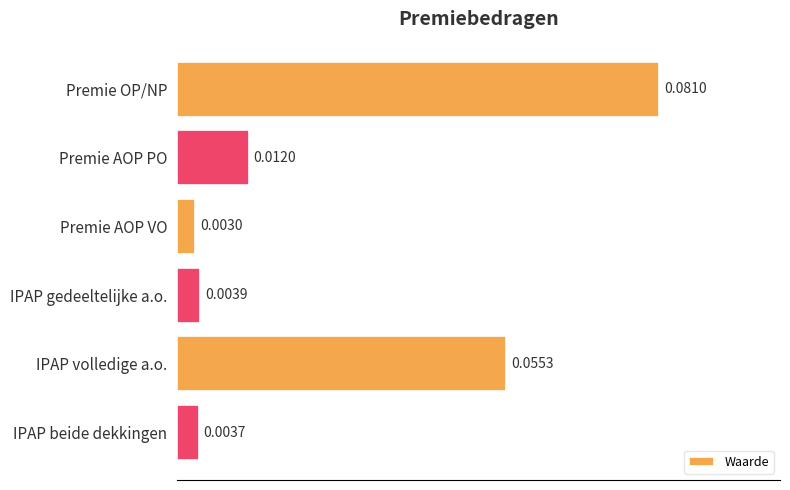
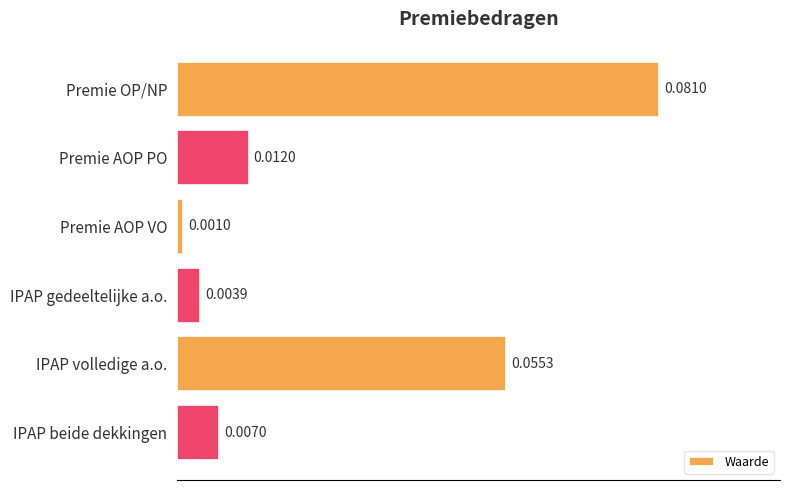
  {
    "Premie OP/NP": 0.0810,
    "Premie AOP PO": 0.0120,
-   "Premie AOP VO": 0.0030,
+   "Premie AOP VO": 0.0010,
    "IPAP gedeeltelijke a.o.": 0.0039,
    "IPAP volledige a.o.": 0.0553,
-   "IPAP beide dekkingen": 0.0037
+   "IPAP beide dekkingen": 0.0070
  }
